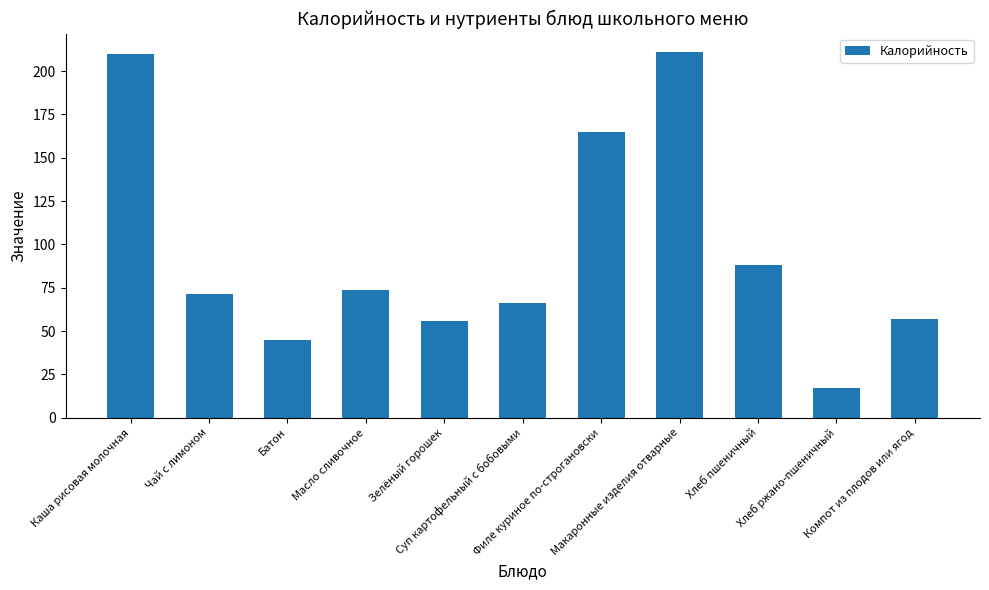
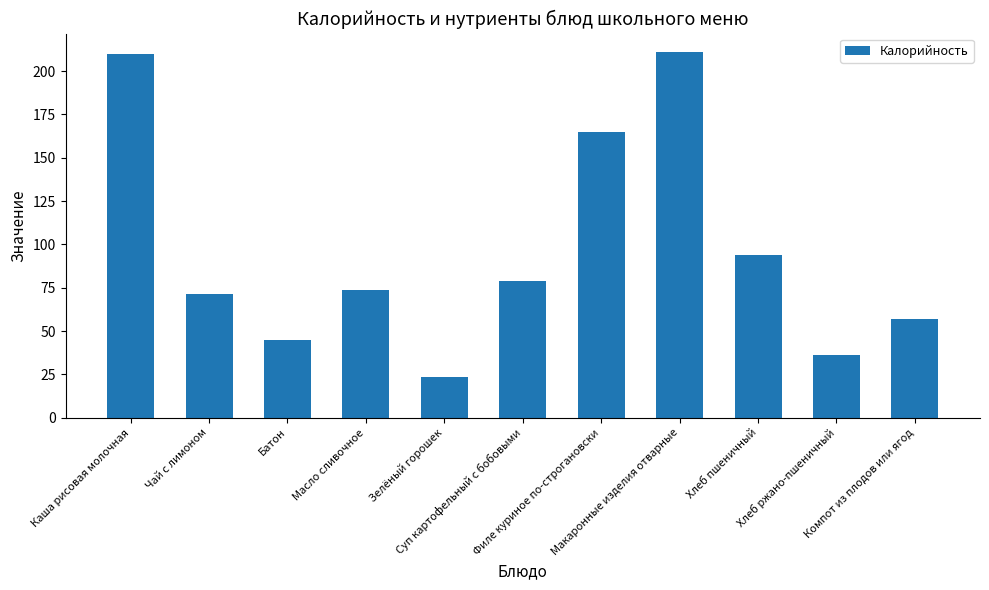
  {
    "Каша рисовая молочная": 210,
    "Чай с лимоном": 71,
    "Батон": 45,
    "Масло сливочное": 74,
-   "Зелёный горошек": 56,
-   "Суп картофельный с бобовыми": 66,
+   "Зелёный горошек": 23,
+   "Суп картофельный с бобовыми": 79,
    "Филе куриное по-строгановски": 165,
    "Макаронные изделия отварные": 211,
-   "Хлеб пшеничный": 88,
-   "Хлеб ржано-пшеничный": 17,
+   "Хлеб пшеничный": 94,
+   "Хлеб ржано-пшеничный": 36,
    "Компот из плодов или ягод": 57
  }
